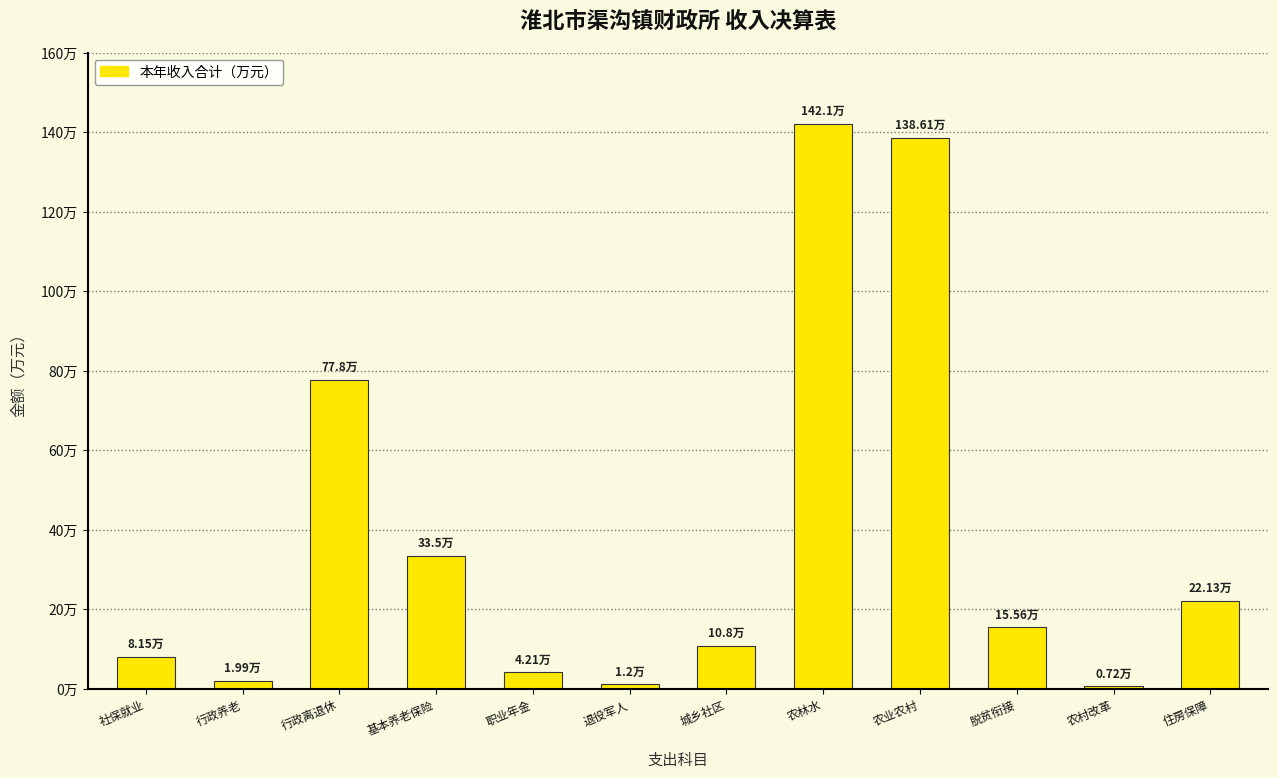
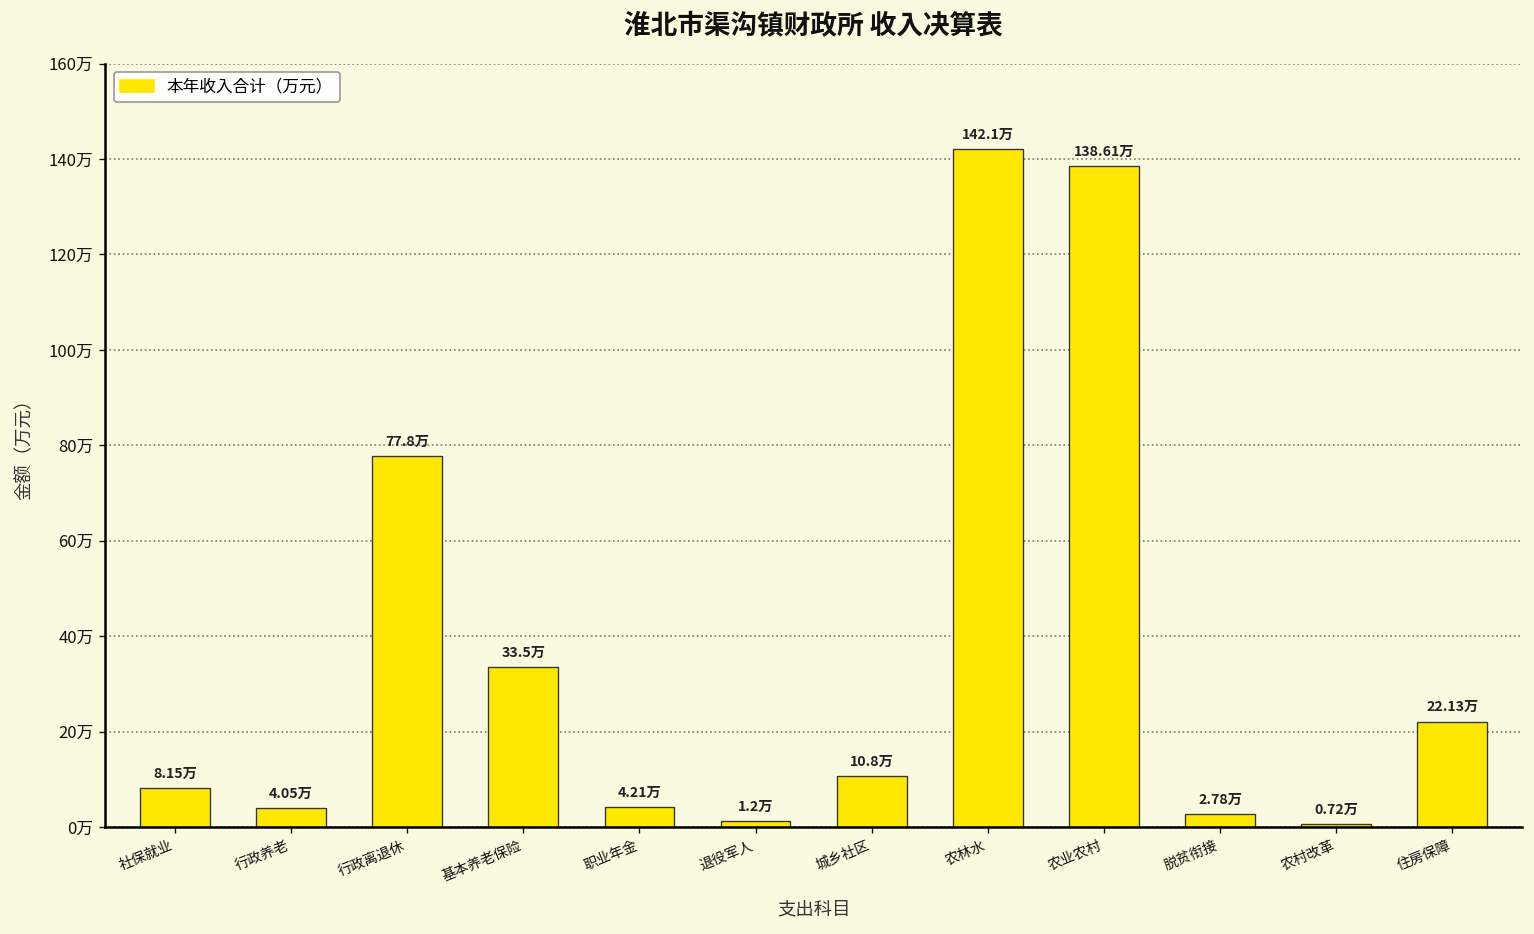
  {
    "社保就业": "8.15万",
-   "行政养老": "1.99万",
+   "行政养老": "4.05万",
    "行政离退休": "77.8万",
    "基本养老保险": "33.5万",
    "职业年金": "4.21万",
    "退役军人": "1.2万",
    "城乡社区": "10.8万",
    "农林水": "142.1万",
    "农业农村": "138.61万",
-   "脱贫衔接": "15.56万",
+   "脱贫衔接": "2.78万",
    "农村改革": "0.72万",
    "住房保障": "22.13万"
  }
